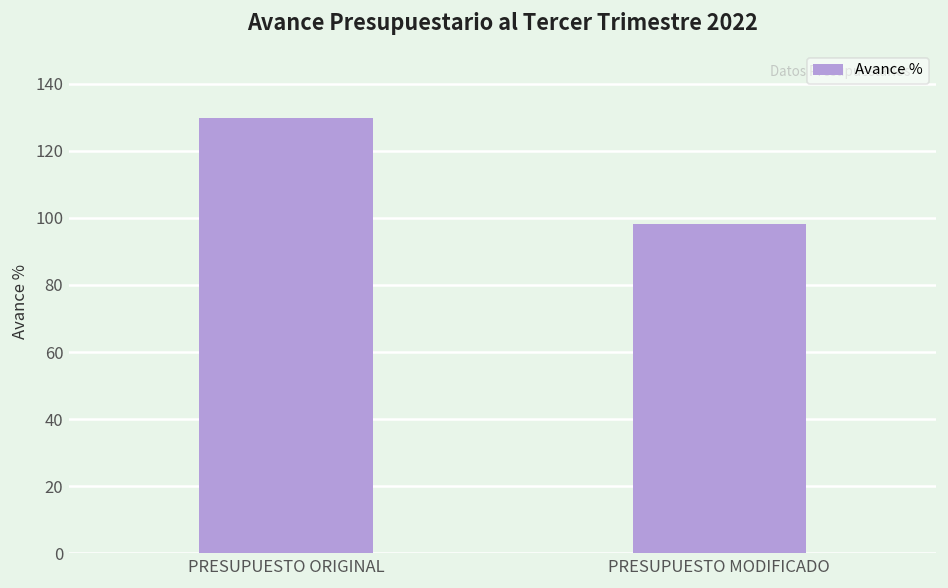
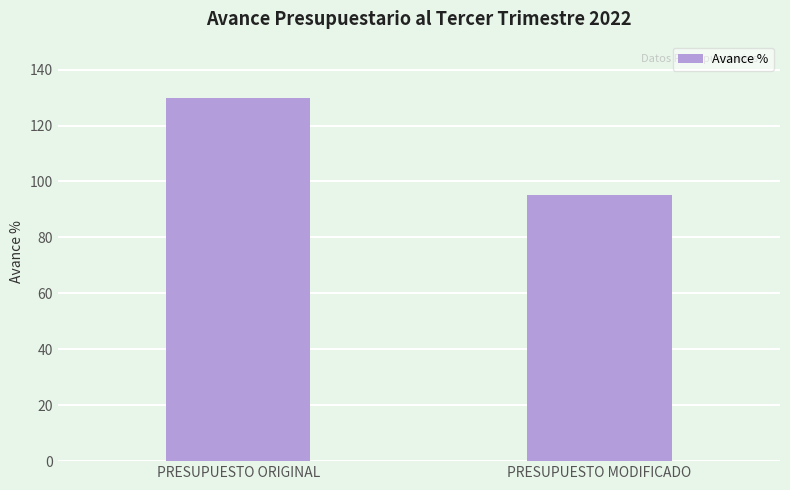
  {
    "PRESUPUESTO ORIGINAL": 130,
-   "PRESUPUESTO MODIFICADO": 98
+   "PRESUPUESTO MODIFICADO": 95
  }
